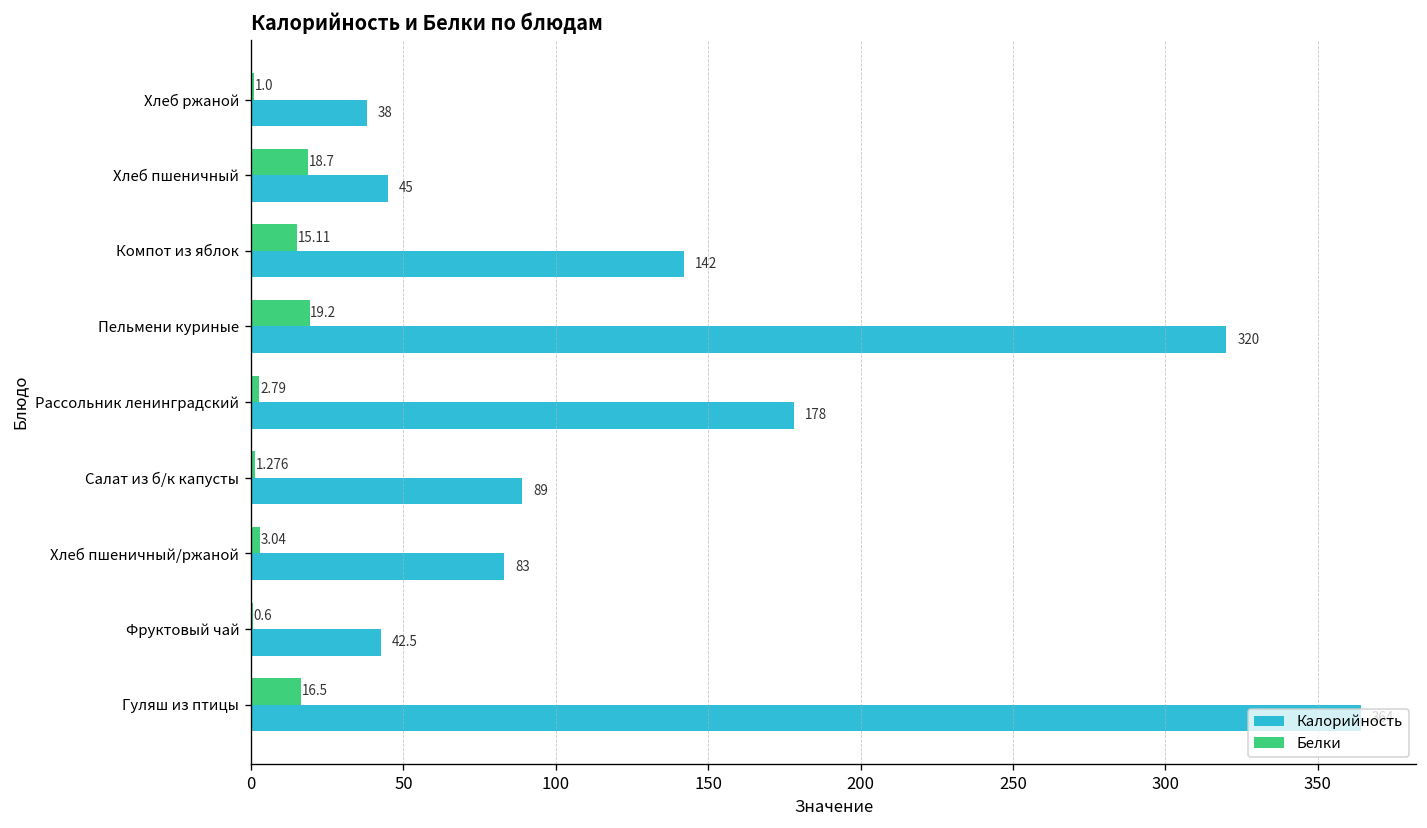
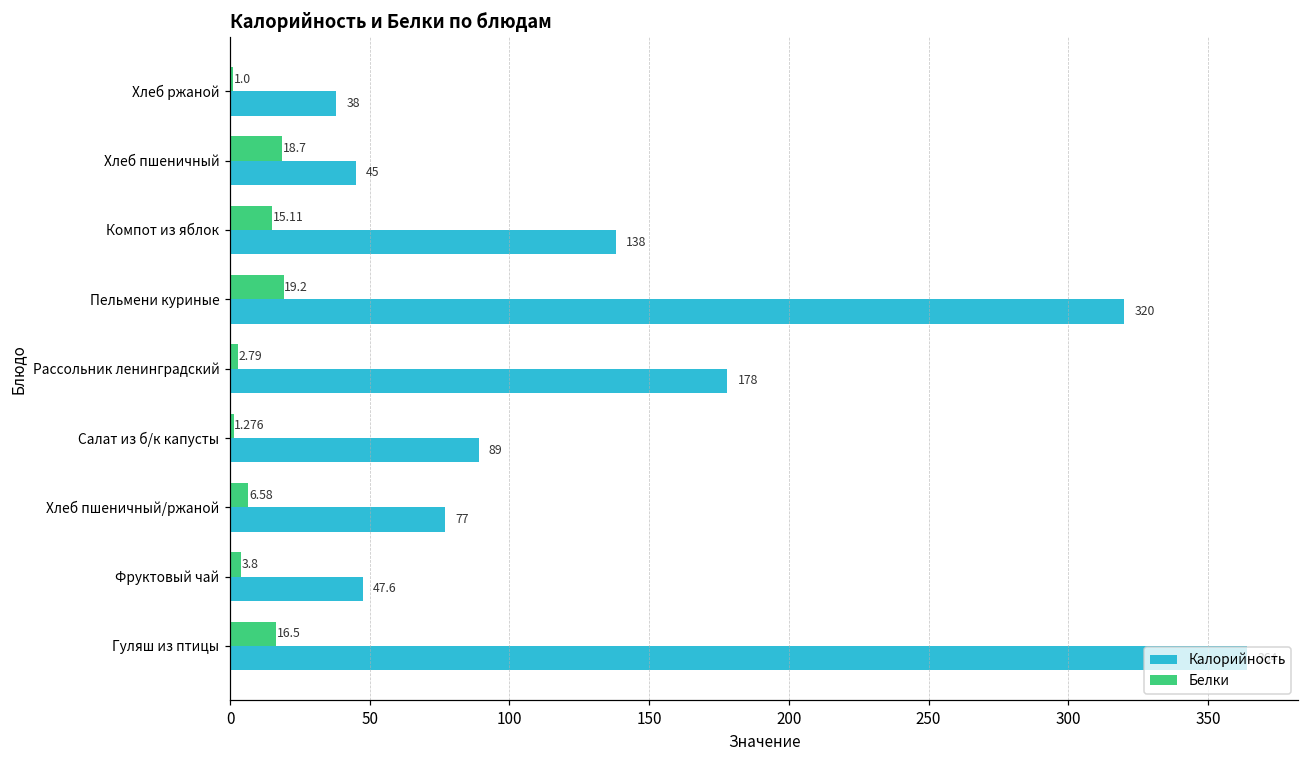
  {
    "Калорийность": {
      "Хлеб ржаной": 38,
      "Хлеб пшеничный": 45,
-     "Компот из яблок": 142,
+     "Компот из яблок": 138,
      "Пельмени куриные": 320,
      "Рассольник ленинградский": 178,
      "Салат из б/к капусты": 89,
-     "Хлеб пшеничный/ржаной": 83,
-     "Фруктовый чай": 42.5
+     "Хлеб пшеничный/ржаной": 77,
+     "Фруктовый чай": 47.6
    },
    "Белки": {
      "Хлеб ржаной": 1.0,
      "Хлеб пшеничный": 18.7,
      "Компот из яблок": 15.11,
      "Пельмени куриные": 19.2,
      "Рассольник ленинградский": 2.79,
      "Салат из б/к капусты": 1.276,
-     "Хлеб пшеничный/ржаной": 3.04,
-     "Фруктовый чай": 0.6,
+     "Хлеб пшеничный/ржаной": 6.58,
+     "Фруктовый чай": 3.8,
      "Гуляш из птицы": 16.5
    }
  }
